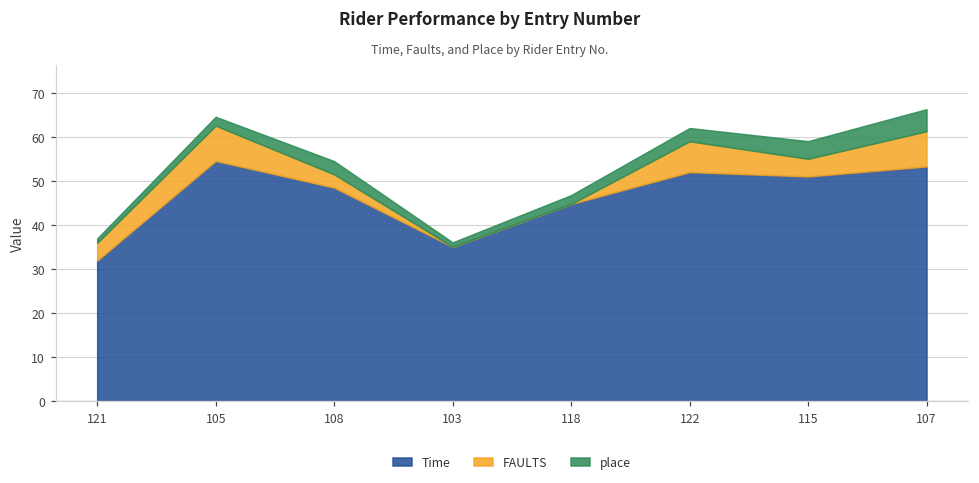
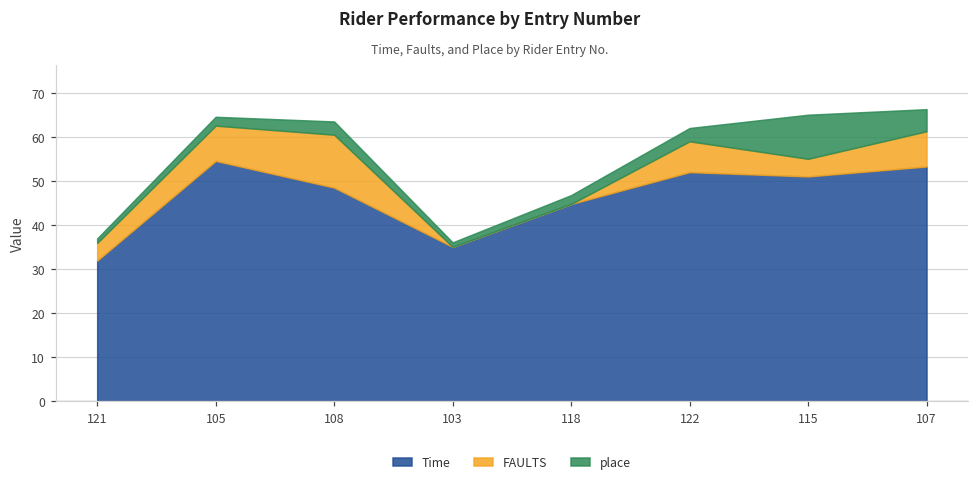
  {
    "Time": {
      "121": 32,
      "105": 55,
      "108": 49,
      "122": 52,
      "115": 51,
      "107": 53
    },
    "FAULTS": {
      "121": 4,
      "105": 8,
-     "108": 3,
+     "108": 12,
      "122": 7,
      "115": 4,
      "107": 8
    },
    "place": {
      "121": 1,
      "105": 2,
      "108": 3,
      "103": 1,
      "118": 2,
      "122": 3,
-     "115": 4,
+     "115": 10,
      "107": 5
    }
  }
